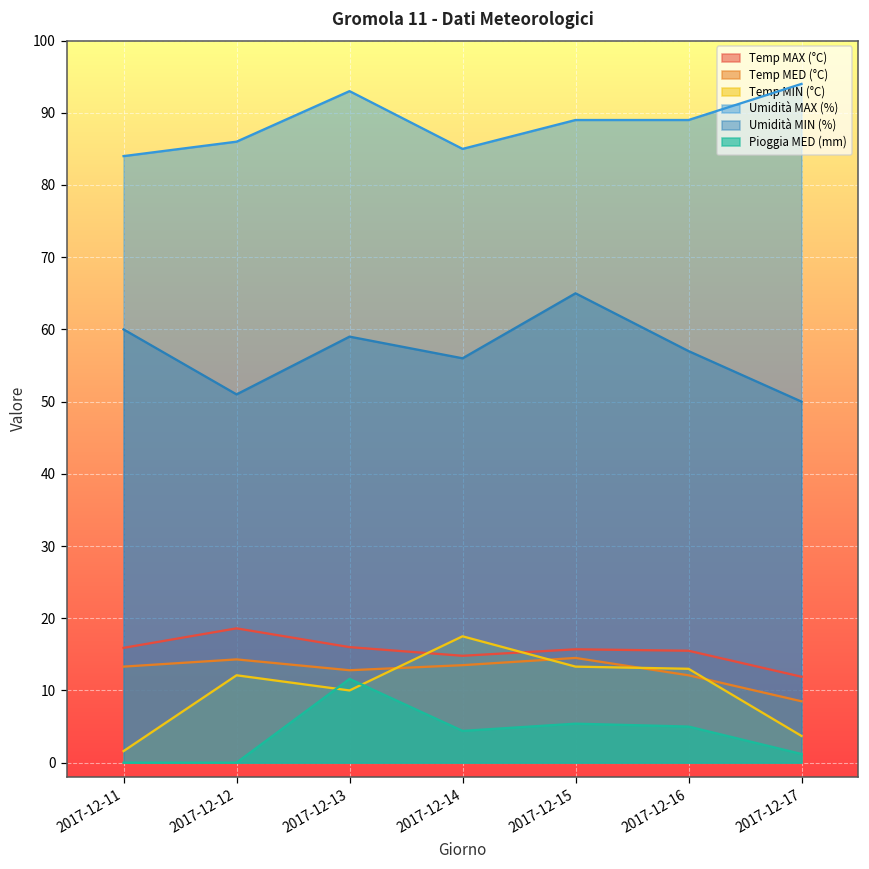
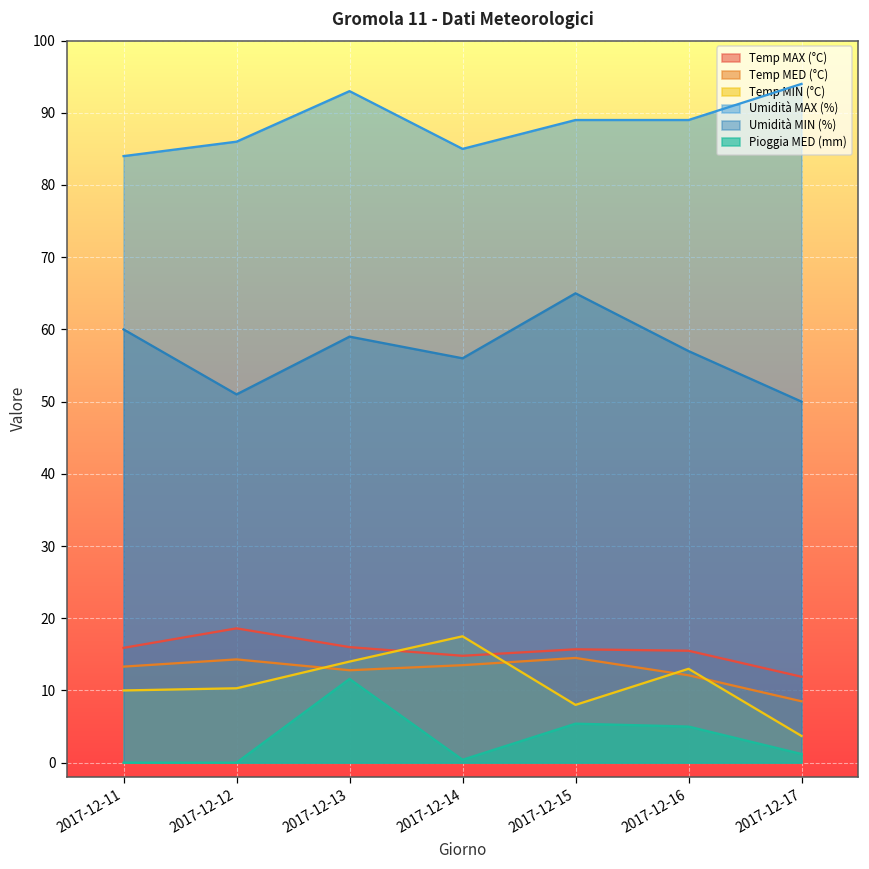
  {
    "Temp MIN (°C)": {
-     "2017-12-11": 2,
-     "2017-12-12": 12,
-     "2017-12-13": 10,
+     "2017-12-11": 10,
+     "2017-12-12": 10,
+     "2017-12-13": 14,
      "2017-12-14": 18,
-     "2017-12-15": 13,
+     "2017-12-15": 8,
      "2017-12-16": 13,
      "2017-12-17": 4
    },
    "Pioggia MED (mm)": {
      "2017-12-11": 0,
      "2017-12-12": 0,
      "2017-12-13": 12,
-     "2017-12-14": 4,
+     "2017-12-14": 0,
      "2017-12-15": 5,
      "2017-12-16": 5,
      "2017-12-17": 1
    }
  }
